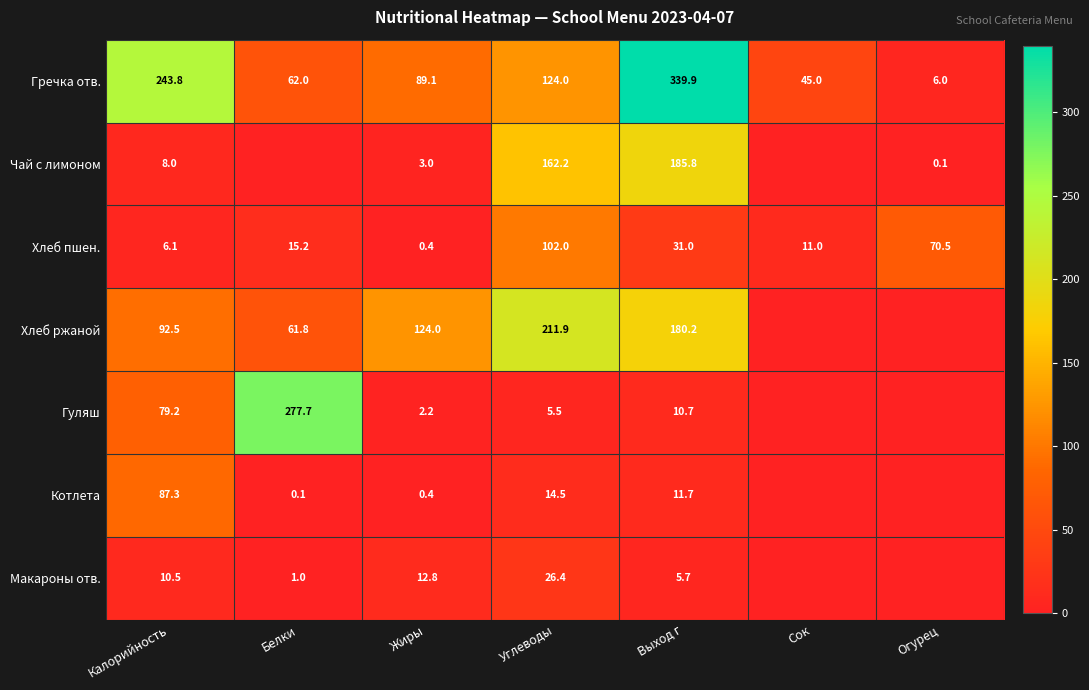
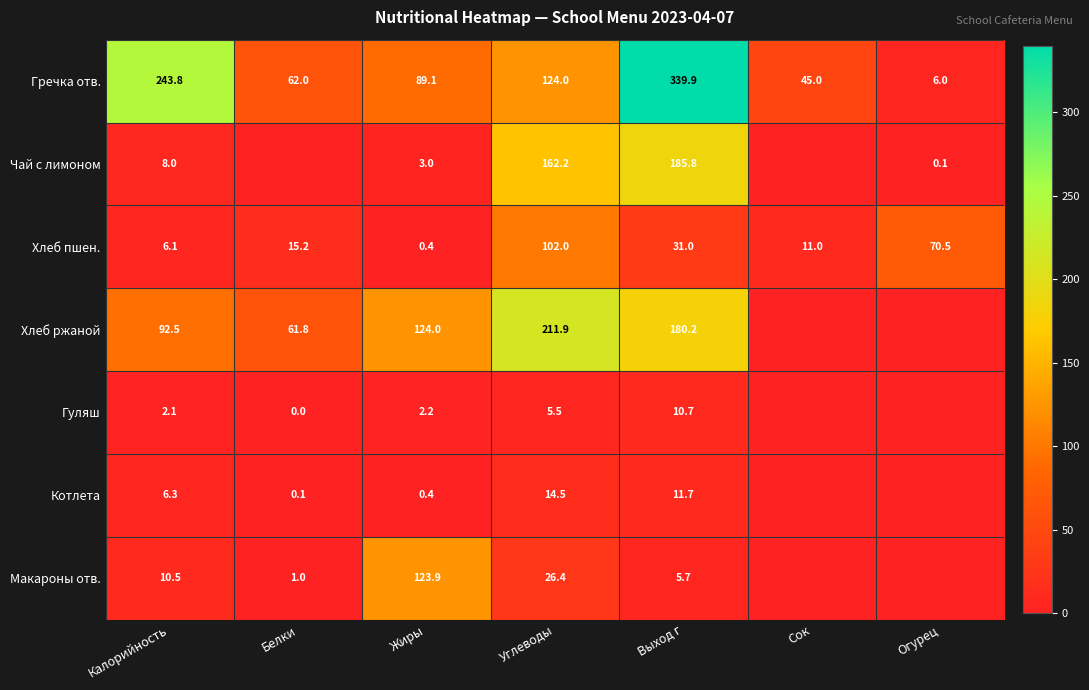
  {
    "Гречка отв.": {
      "Калорийность": 243.8,
      "Белки": 62.0,
      "Жиры": 89.1,
      "Углеводы": 124.0,
      "Выход г": 339.9,
      "Сок": 45.0,
      "Огурец": 6.0
    },
    "Чай с лимоном": {
      "Калорийность": 8.0,
      "Жиры": 3.0,
      "Углеводы": 162.2,
      "Выход г": 185.8,
      "Огурец": 0.1
    },
    "Хлеб пшен.": {
      "Калорийность": 6.1,
      "Белки": 15.2,
      "Жиры": 0.4,
      "Углеводы": 102.0,
      "Выход г": 31.0,
      "Сок": 11.0,
      "Огурец": 70.5
    },
    "Хлеб ржаной": {
      "Калорийность": 92.5,
      "Белки": 61.8,
      "Жиры": 124.0,
      "Углеводы": 211.9,
      "Выход г": 180.2
    },
    "Гуляш": {
-     "Калорийность": 79.2,
-     "Белки": 277.7,
+     "Калорийность": 2.1,
+     "Белки": 0.0,
      "Жиры": 2.2,
      "Углеводы": 5.5,
      "Выход г": 10.7
    },
    "Котлета": {
-     "Калорийность": 87.3,
+     "Калорийность": 6.3,
      "Белки": 0.1,
      "Жиры": 0.4,
      "Углеводы": 14.5,
      "Выход г": 11.7
    },
    "Макароны отв.": {
      "Калорийность": 10.5,
      "Белки": 1.0,
-     "Жиры": 12.8,
+     "Жиры": 123.9,
      "Углеводы": 26.4,
      "Выход г": 5.7
    }
  }
